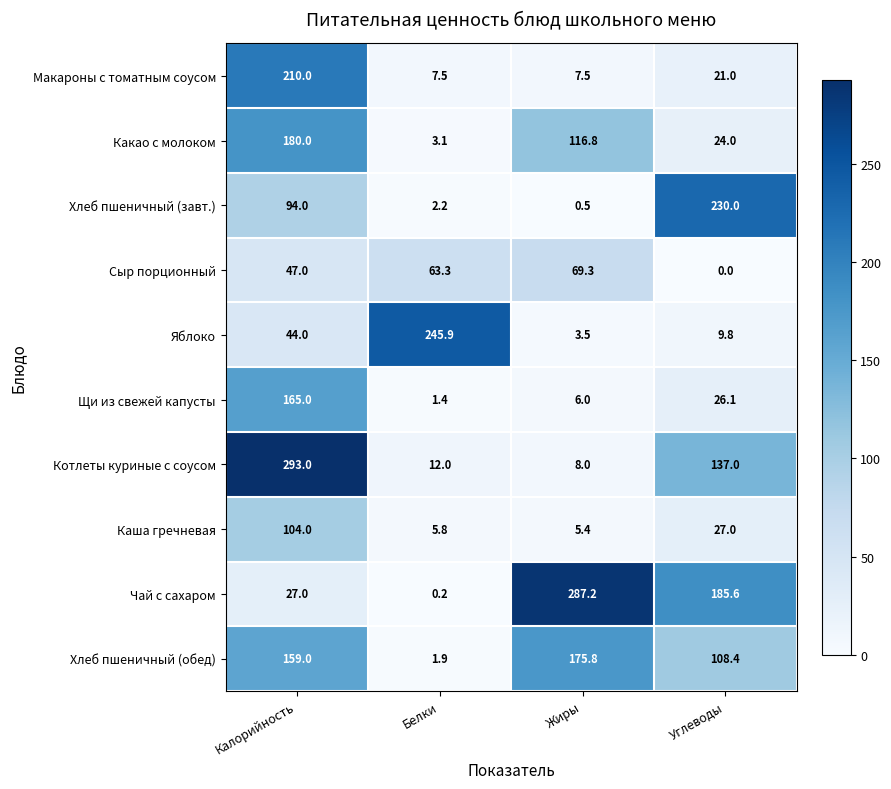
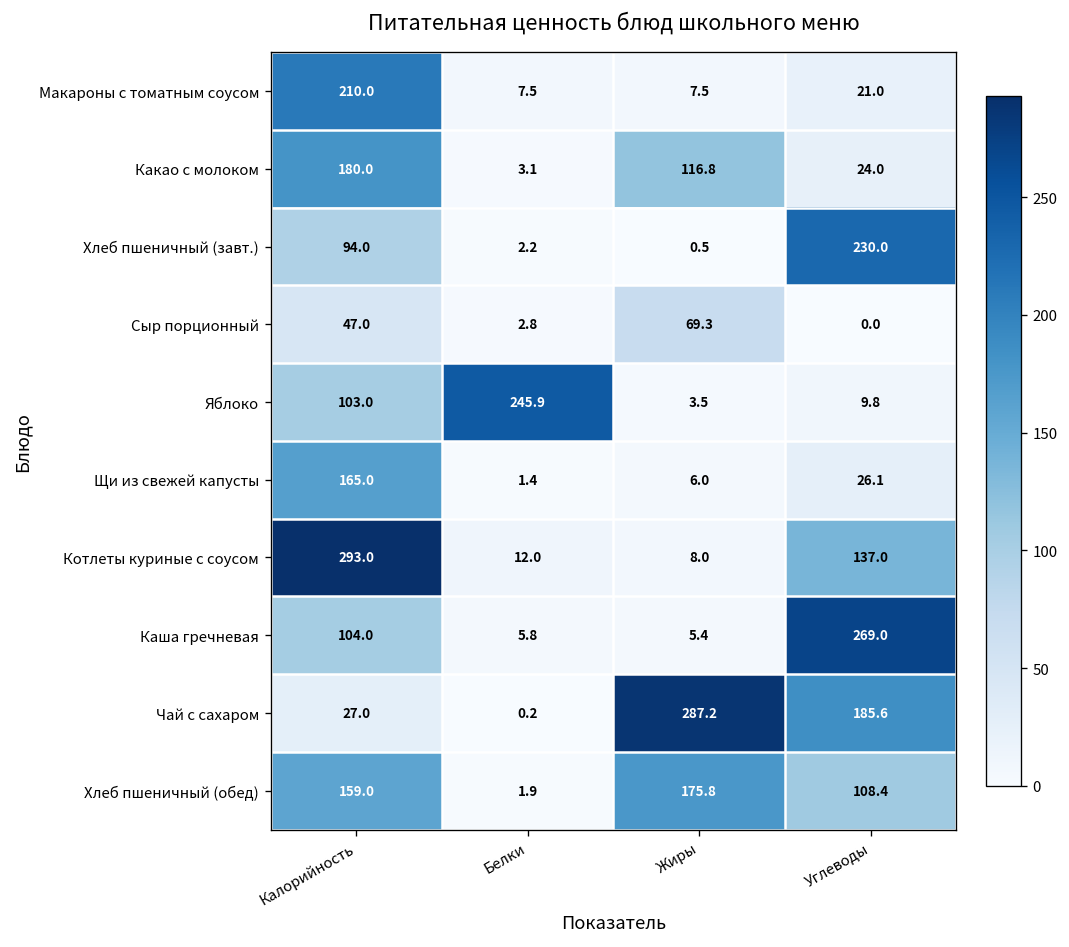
  {
    "Макароны с томатным соусом": {
      "Калорийность": 210.0,
      "Белки": 7.5,
      "Жиры": 7.5,
      "Углеводы": 21.0
    },
    "Какао с молоком": {
      "Калорийность": 180.0,
      "Белки": 3.1,
      "Жиры": 116.8,
      "Углеводы": 24.0
    },
    "Хлеб пшеничный (завт.)": {
      "Калорийность": 94.0,
      "Белки": 2.2,
      "Жиры": 0.5,
      "Углеводы": 230.0
    },
    "Сыр порционный": {
      "Калорийность": 47.0,
-     "Белки": 63.3,
+     "Белки": 2.8,
      "Жиры": 69.3,
      "Углеводы": 0.0
    },
    "Яблоко": {
-     "Калорийность": 44.0,
+     "Калорийность": 103.0,
      "Белки": 245.9,
      "Жиры": 3.5,
      "Углеводы": 9.8
    },
    "Щи из свежей капусты": {
      "Калорийность": 165.0,
      "Белки": 1.4,
      "Жиры": 6.0,
      "Углеводы": 26.1
    },
    "Котлеты куриные с соусом": {
      "Калорийность": 293.0,
      "Белки": 12.0,
      "Жиры": 8.0,
      "Углеводы": 137.0
    },
    "Каша гречневая": {
      "Калорийность": 104.0,
      "Белки": 5.8,
      "Жиры": 5.4,
-     "Углеводы": 27.0
+     "Углеводы": 269.0
    },
    "Чай с сахаром": {
      "Калорийность": 27.0,
      "Белки": 0.2,
      "Жиры": 287.2,
      "Углеводы": 185.6
    },
    "Хлеб пшеничный (обед)": {
      "Калорийность": 159.0,
      "Белки": 1.9,
      "Жиры": 175.8,
      "Углеводы": 108.4
    }
  }
